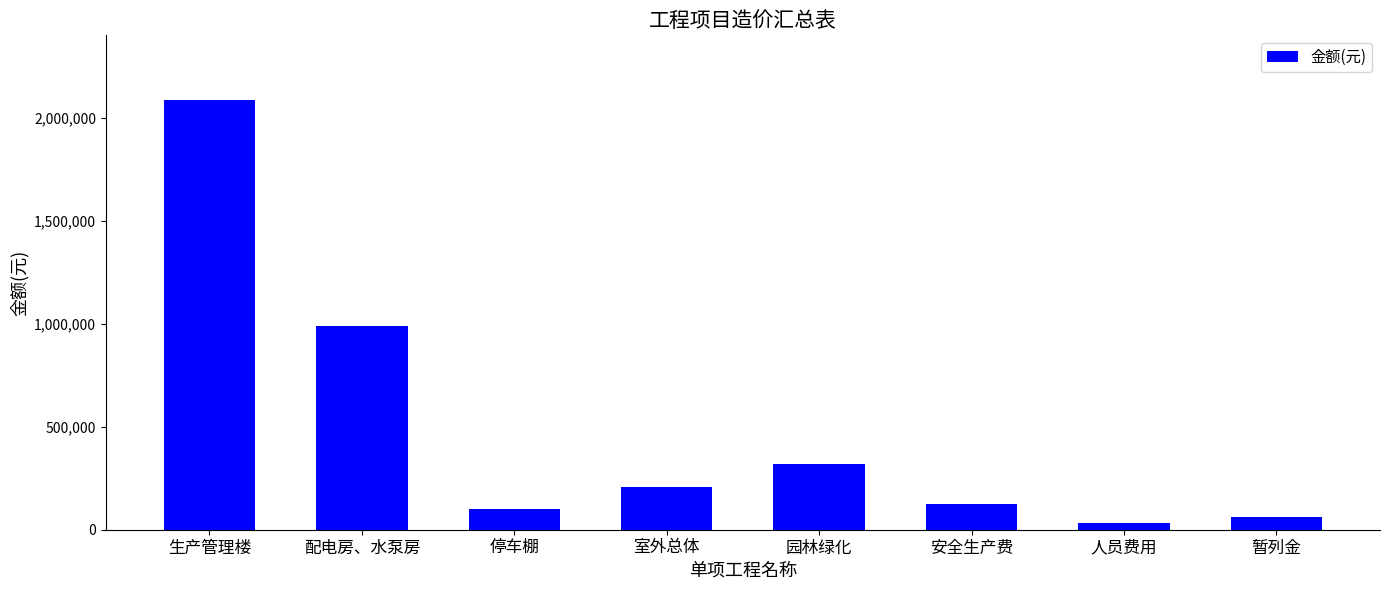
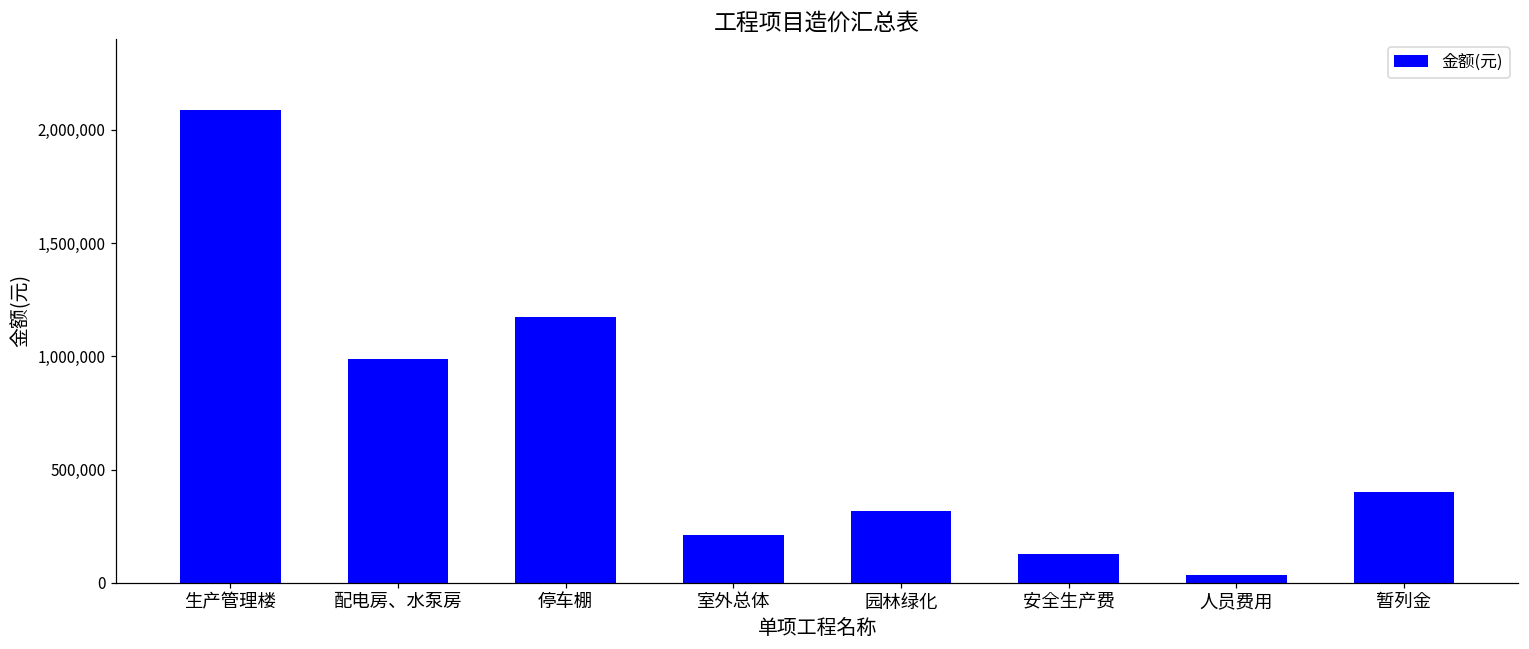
  {
    "生产管理楼": "2,090,000",
    "配电房、水泵房": "990,000",
-   "停车棚": "100,000",
+   "停车棚": "1,170,000",
    "室外总体": "210,000",
    "园林绿化": "320,000",
    "安全生产费": "130,000",
    "人员费用": "30,000",
-   "暂列金": "60,000"
+   "暂列金": "400,000"
  }
